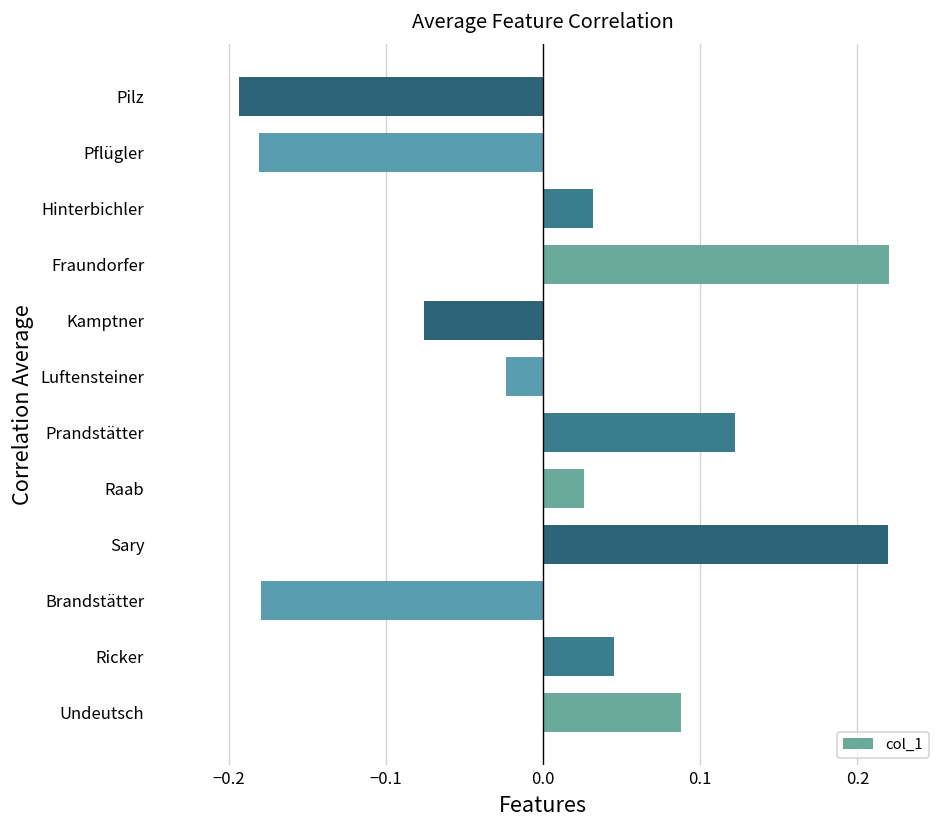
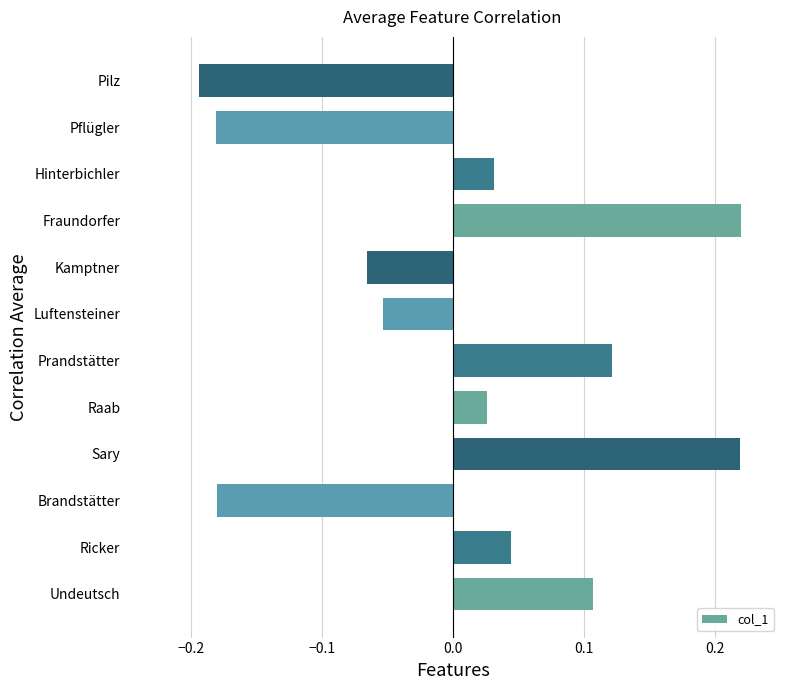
  {
    "Pilz": -0.194,
    "Pflügler": -0.181,
    "Hinterbichler": 0.031,
    "Fraundorfer": 0.220,
-   "Kamptner": -0.076,
-   "Luftensteiner": -0.024,
+   "Kamptner": -0.065,
+   "Luftensteiner": -0.053,
    "Prandstätter": 0.122,
    "Raab": 0.026,
    "Sary": 0.219,
    "Brandstätter": -0.180,
    "Ricker": 0.045,
-   "Undeutsch": 0.088
+   "Undeutsch": 0.107
  }
